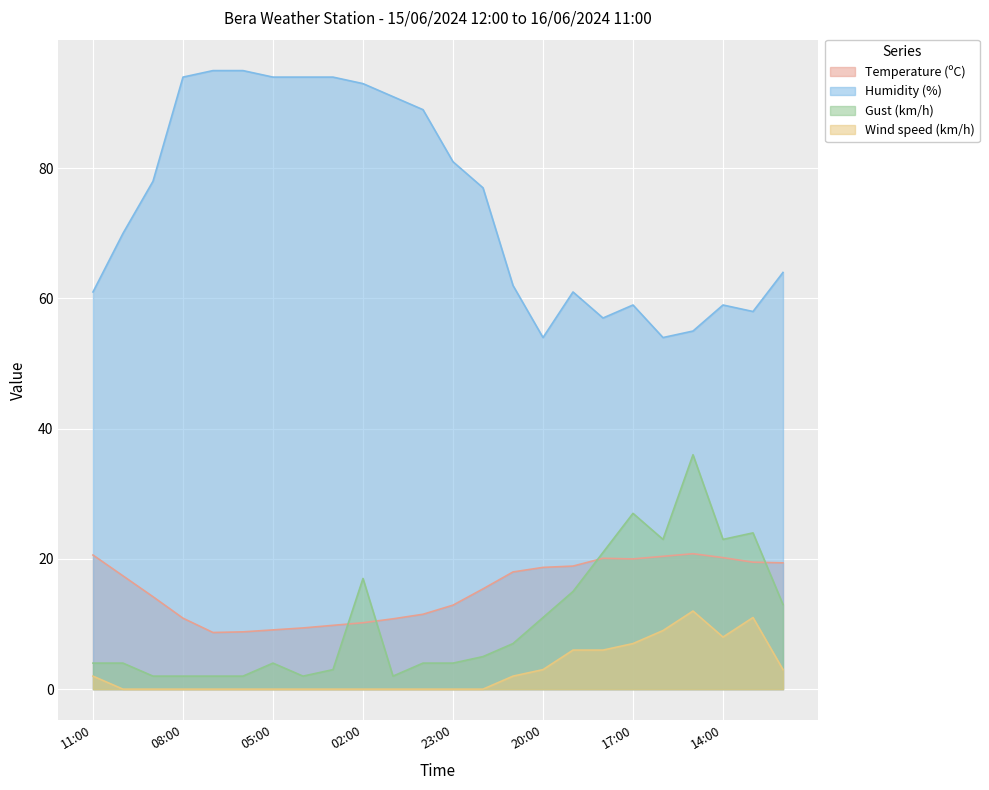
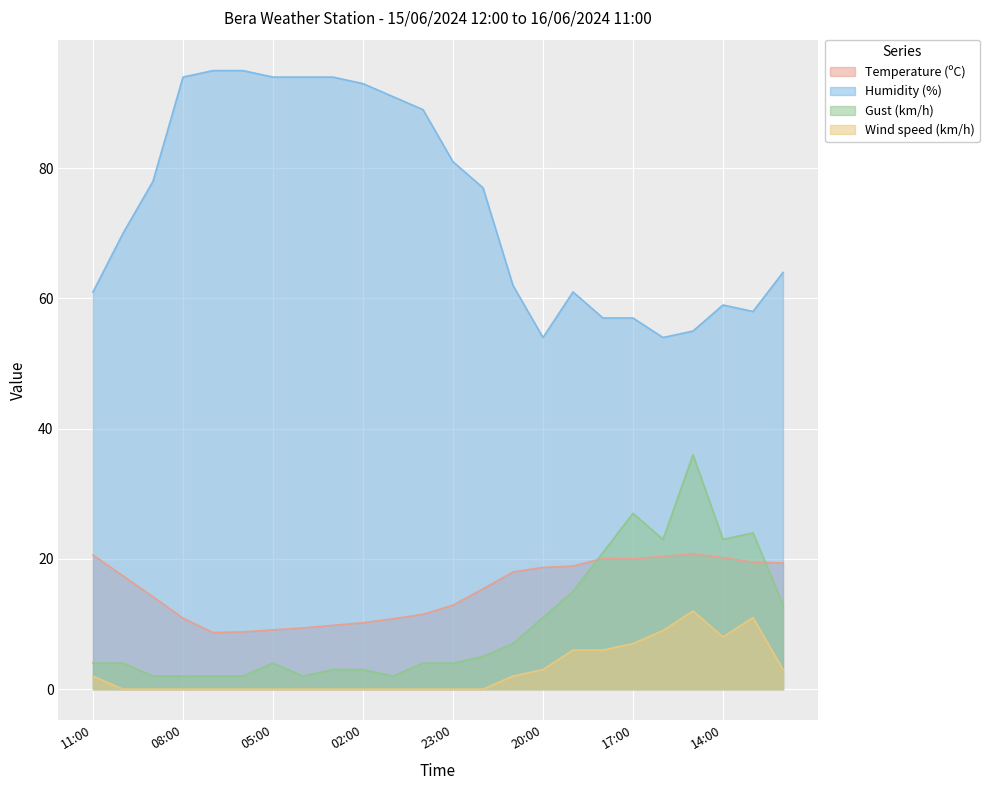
  {
    "Humidity (%)": {
      "11:00": 61,
      "08:00": 94,
      "05:00": 94,
      "02:00": 93,
      "23:00": 81,
      "20:00": 54,
-     "17:00": 59,
+     "17:00": 57,
      "14:00": 59
    },
    "Gust (km/h)": {
      "11:00": 4,
      "08:00": 2,
      "05:00": 4,
-     "02:00": 17,
+     "02:00": 3,
      "23:00": 4,
      "20:00": 11,
      "17:00": 27,
      "14:00": 23
    }
  }
